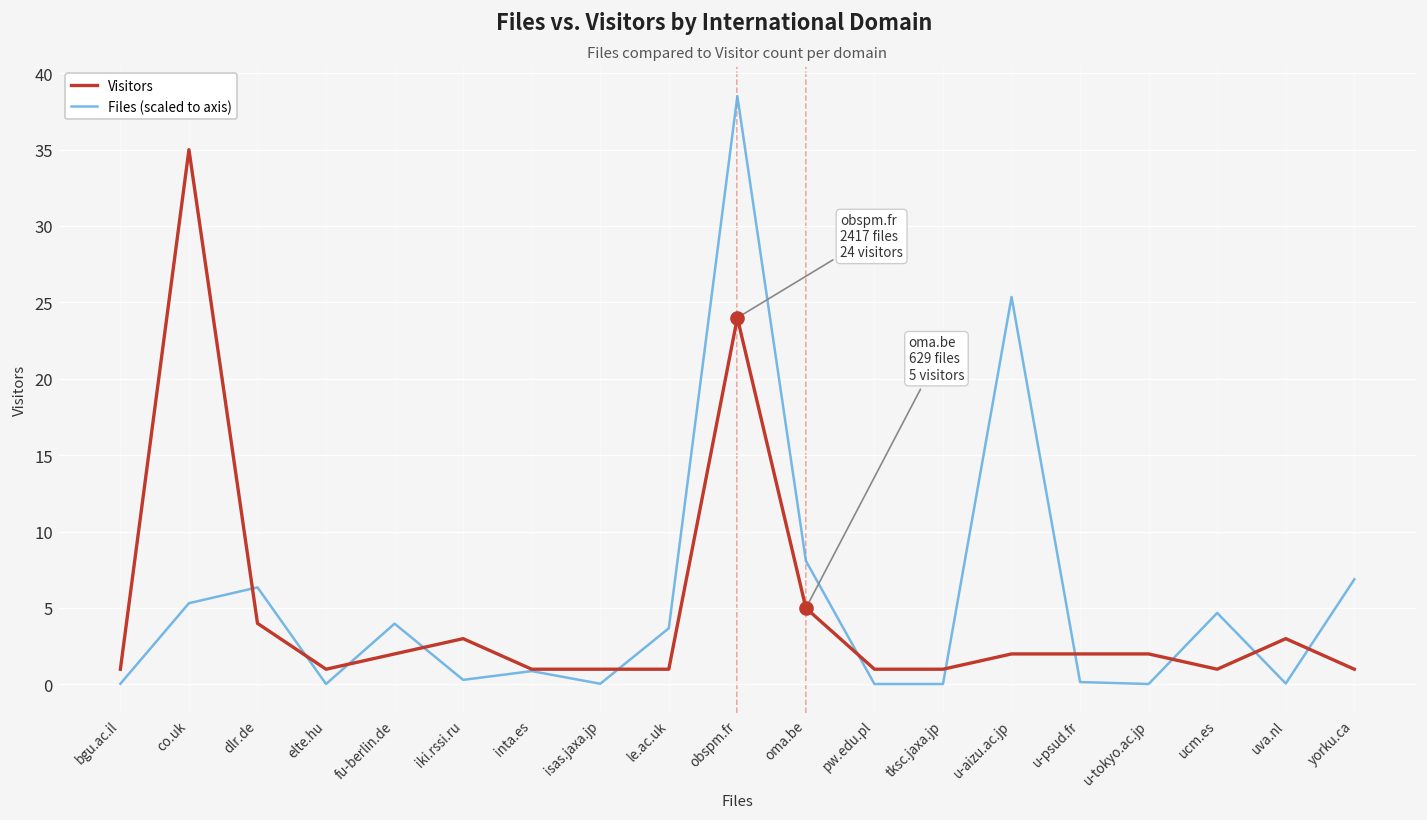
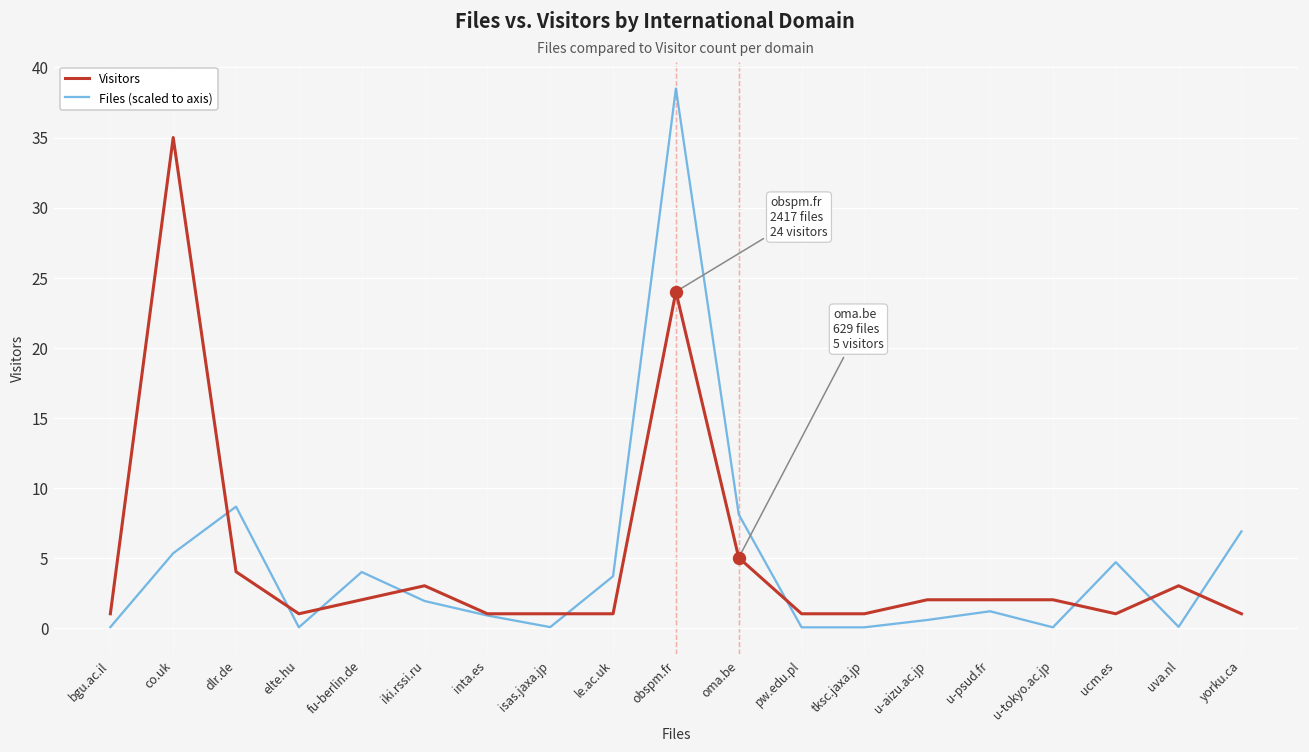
  {
    "Files (scaled to axis)": {
      "bgu.ac.il": 0.0,
      "co.uk": 5.3,
-     "dlr.de": 6.4,
+     "dlr.de": 8.6,
      "elte.hu": 0.0,
      "fu-berlin.de": 4.0,
-     "iki.rssi.ru": 0.3,
+     "iki.rssi.ru": 1.9,
      "isas.jaxa.jp": 0.0,
      "le.ac.uk": 3.7,
      "obspm.fr": 38.5,
      "pw.edu.pl": 0.0,
      "tksc.jaxa.jp": 0.0,
-     "u-aizu.ac.jp": 25.4,
-     "u-psud.fr": 0.2,
+     "u-aizu.ac.jp": 0.6,
+     "u-psud.fr": 1.2,
      "u-tokyo.ac.jp": 0.0,
      "ucm.es": 4.7,
      "uva.nl": 0.1,
      "yorku.ca": 6.9
    }
  }
